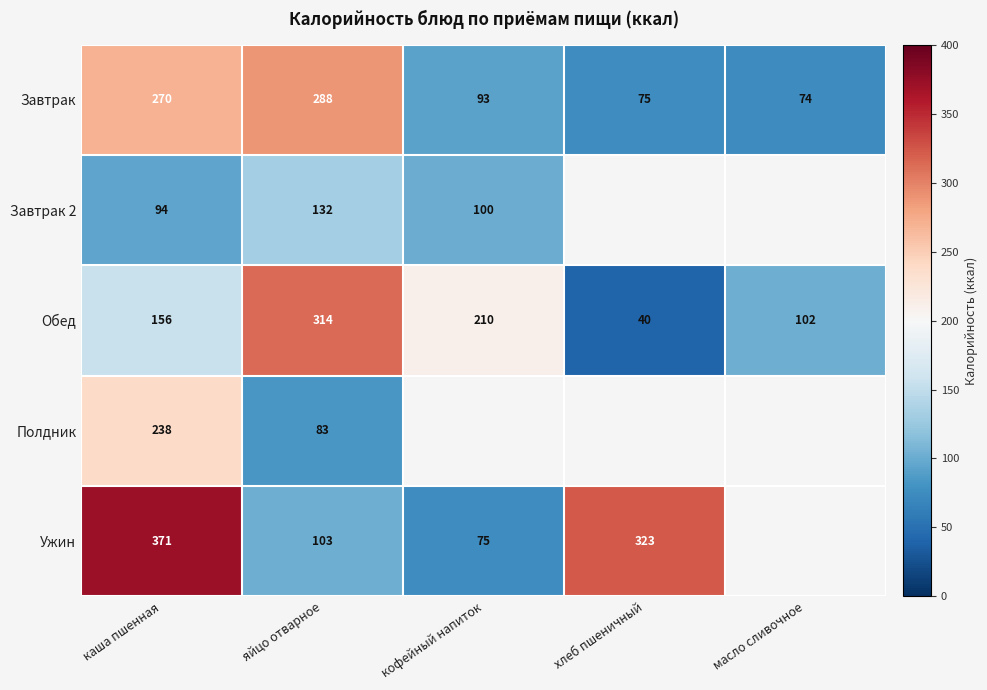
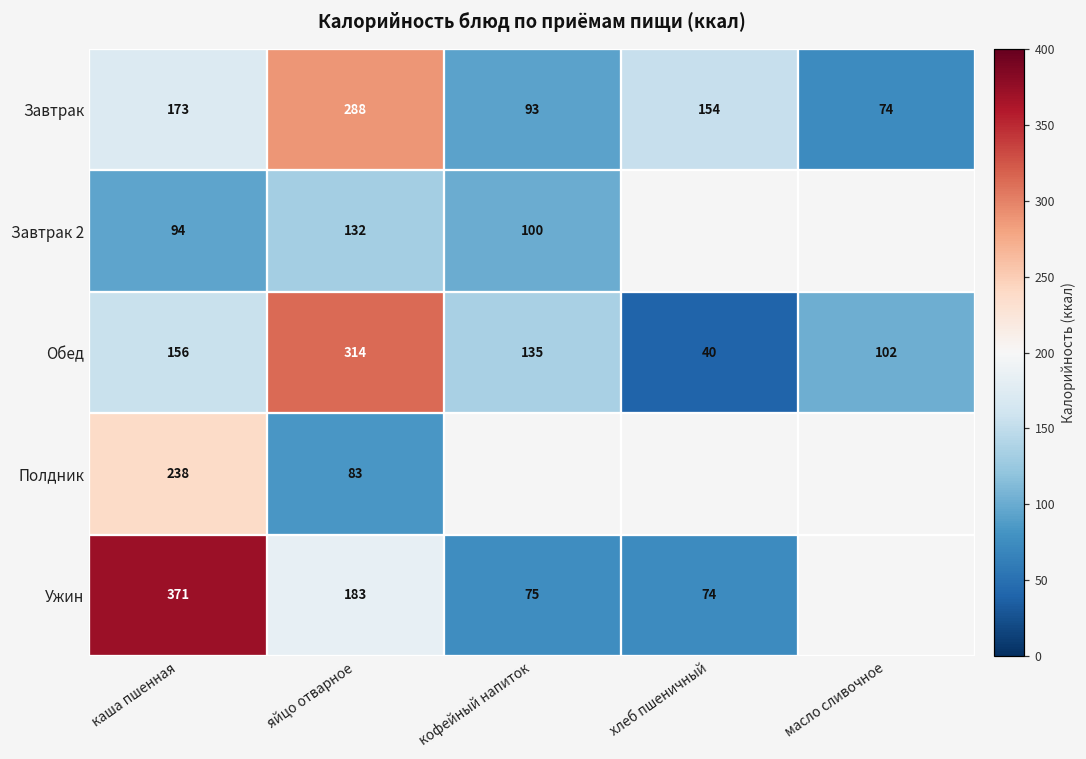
  {
    "Завтрак": {
-     "каша пшенная": 270,
+     "каша пшенная": 173,
      "яйцо отварное": 288,
      "кофейный напиток": 93,
-     "хлеб пшеничный": 75,
+     "хлеб пшеничный": 154,
      "масло сливочное": 74
    },
    "Завтрак 2": {
      "каша пшенная": 94,
      "яйцо отварное": 132,
      "кофейный напиток": 100
    },
    "Обед": {
      "каша пшенная": 156,
      "яйцо отварное": 314,
-     "кофейный напиток": 210,
+     "кофейный напиток": 135,
      "хлеб пшеничный": 40,
      "масло сливочное": 102
    },
    "Полдник": {
      "каша пшенная": 238,
      "яйцо отварное": 83
    },
    "Ужин": {
      "каша пшенная": 371,
-     "яйцо отварное": 103,
+     "яйцо отварное": 183,
      "кофейный напиток": 75,
-     "хлеб пшеничный": 323
+     "хлеб пшеничный": 74
    }
  }
